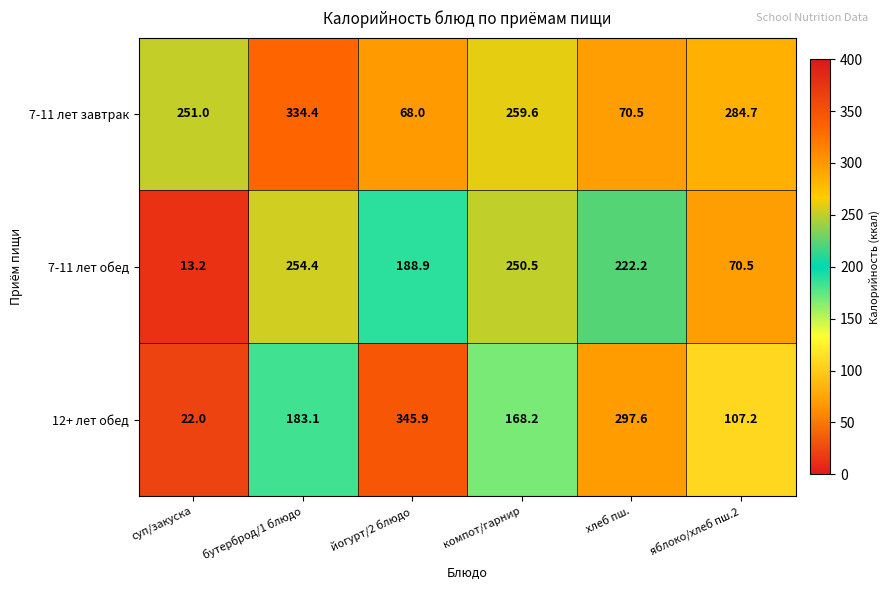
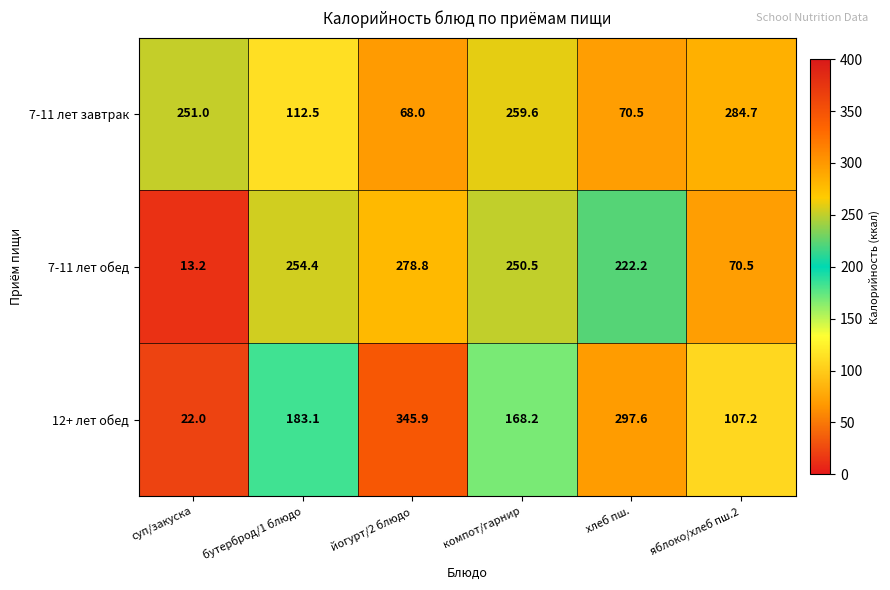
  {
    "7-11 лет завтрак": {
      "суп/закуска": 251.0,
-     "бутерброд/1 блюдо": 334.4,
+     "бутерброд/1 блюдо": 112.5,
      "йогурт/2 блюдо": 68.0,
      "компот/гарнир": 259.6,
      "хлеб пш.": 70.5,
      "яблоко/хлеб пш.2": 284.7
    },
    "7-11 лет обед": {
      "суп/закуска": 13.2,
      "бутерброд/1 блюдо": 254.4,
-     "йогурт/2 блюдо": 188.9,
+     "йогурт/2 блюдо": 278.8,
      "компот/гарнир": 250.5,
      "хлеб пш.": 222.2,
      "яблоко/хлеб пш.2": 70.5
    },
    "12+ лет обед": {
      "суп/закуска": 22.0,
      "бутерброд/1 блюдо": 183.1,
      "йогурт/2 блюдо": 345.9,
      "компот/гарнир": 168.2,
      "хлеб пш.": 297.6,
      "яблоко/хлеб пш.2": 107.2
    }
  }
